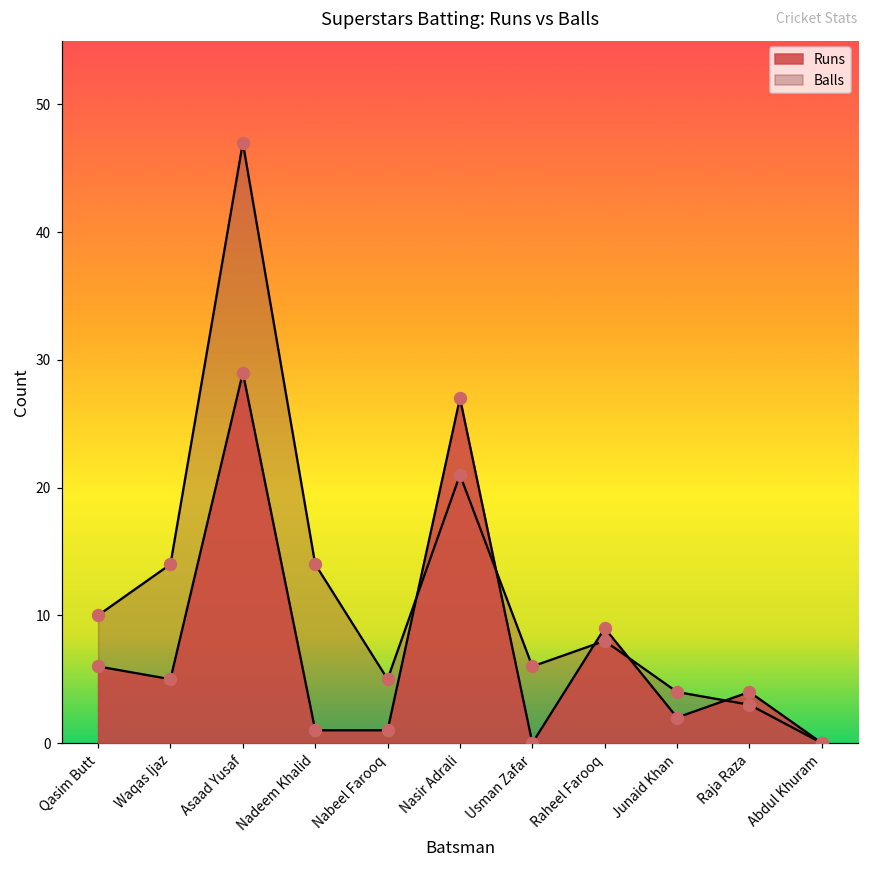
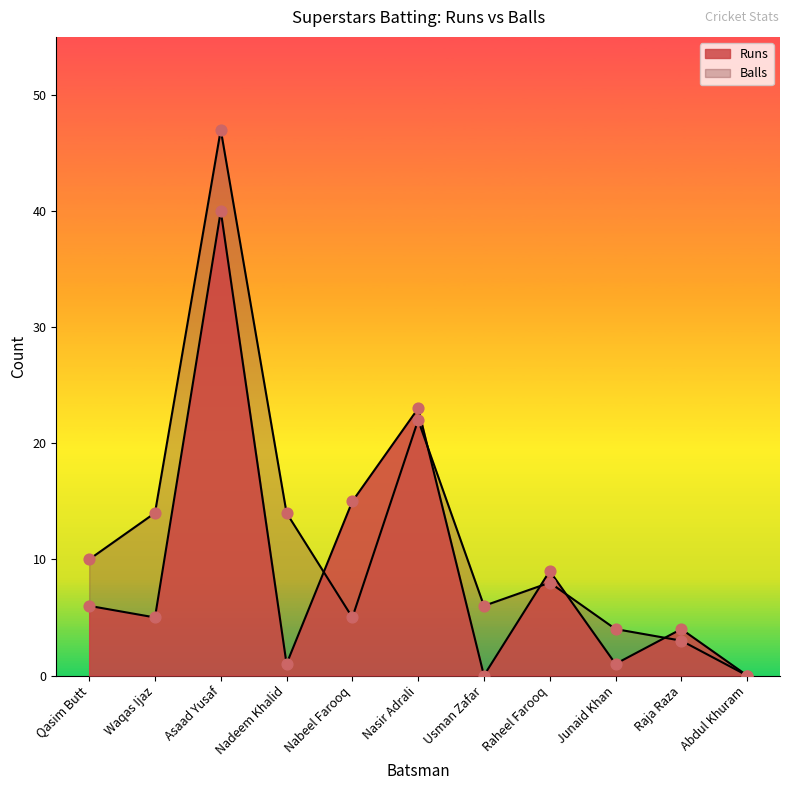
  {
    "Runs": {
      "Qasim Butt": 6,
      "Waqas Ijaz": 5,
-     "Asaad Yusaf": 29,
+     "Asaad Yusaf": 40,
      "Nadeem Khalid": 1,
-     "Nabeel Farooq": 1,
-     "Nasir Adrali": 27,
+     "Nabeel Farooq": 15,
+     "Nasir Adrali": 23,
      "Usman Zafar": 0,
      "Raheel Farooq": 9,
-     "Junaid Khan": 2,
+     "Junaid Khan": 1,
      "Raja Raza": 4
    },
    "Balls": {
      "Qasim Butt": 10,
      "Waqas Ijaz": 14,
      "Asaad Yusaf": 47,
      "Nadeem Khalid": 14,
      "Nabeel Farooq": 5,
-     "Nasir Adrali": 21,
+     "Nasir Adrali": 22,
      "Usman Zafar": 6,
      "Raheel Farooq": 8,
      "Junaid Khan": 4,
      "Raja Raza": 3
    }
  }
